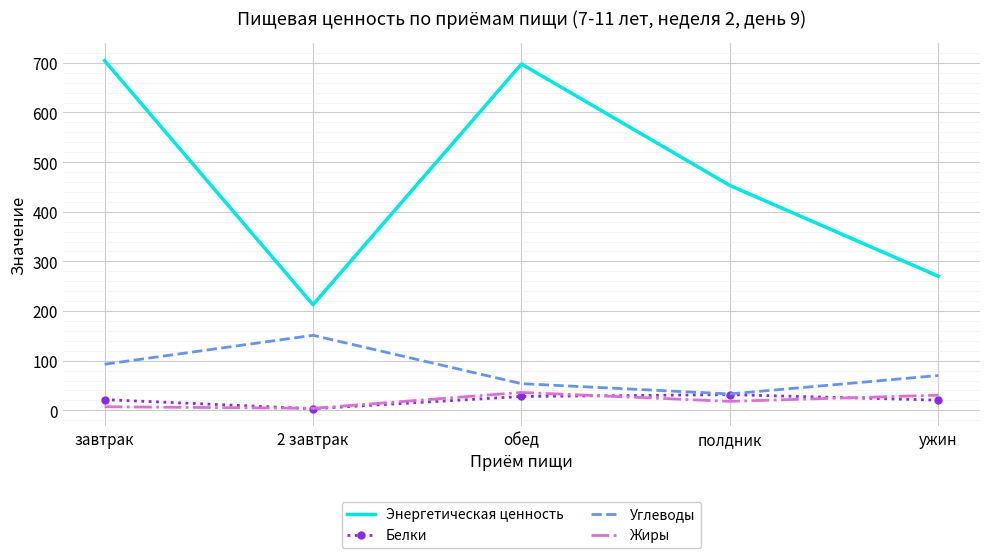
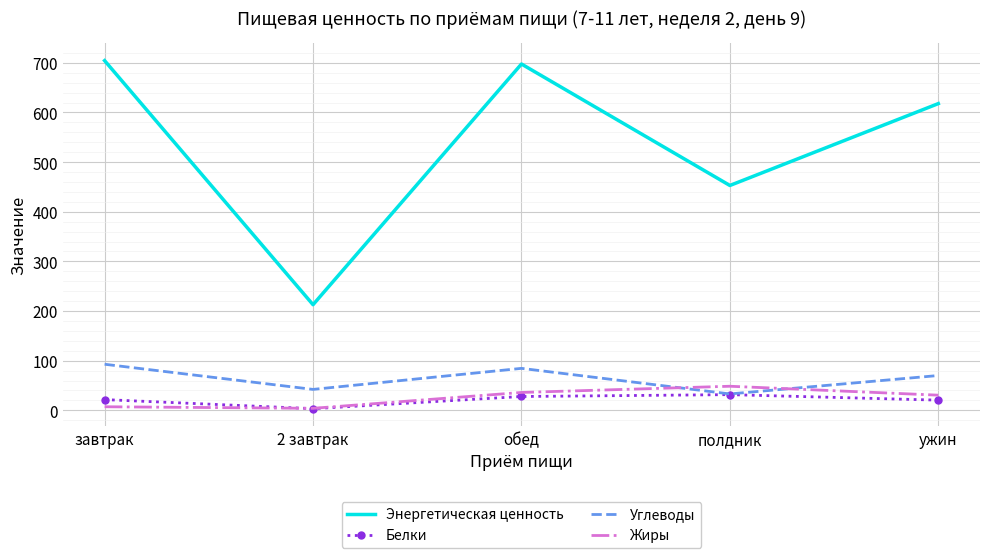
  {
    "Энергетическая ценность": {
      "завтрак": 700,
      "2 завтрак": 210,
      "обед": 700,
      "полдник": 450,
-     "ужин": 270
+     "ужин": 620
    },
    "Белки": {
      "завтрак": 20,
      "обед": 30,
      "ужин": 20
    },
    "Углеводы": {
      "завтрак": 90,
-     "2 завтрак": 150,
-     "обед": 50,
+     "2 завтрак": 40,
+     "обед": 80,
      "ужин": 70
    },
    "Жиры": {
      "завтрак": 10,
      "обед": 40,
-     "полдник": 20,
+     "полдник": 50,
      "ужин": 30
    }
  }
